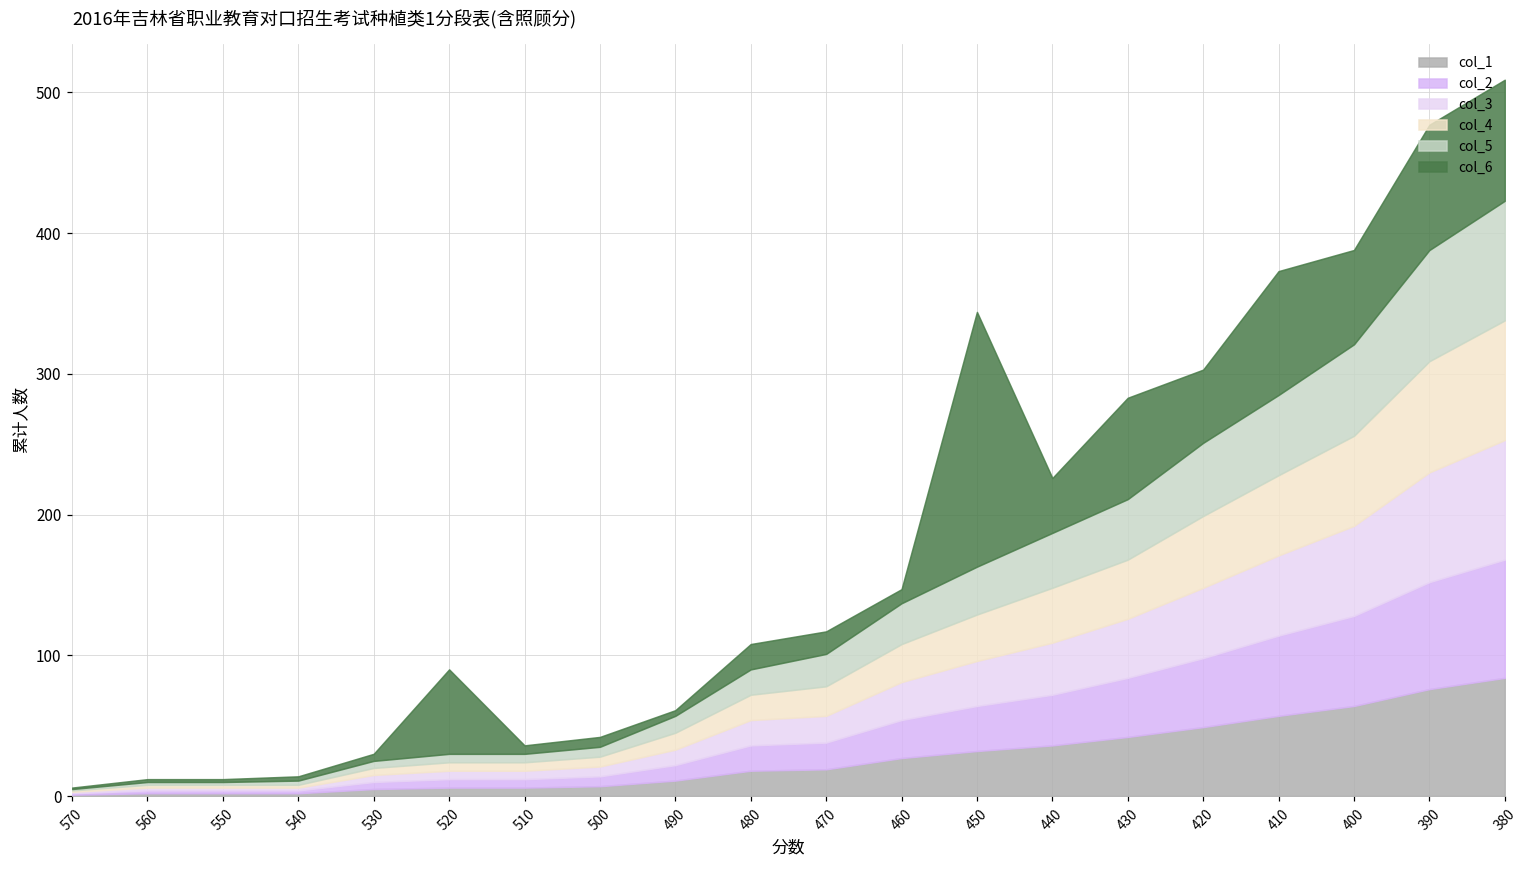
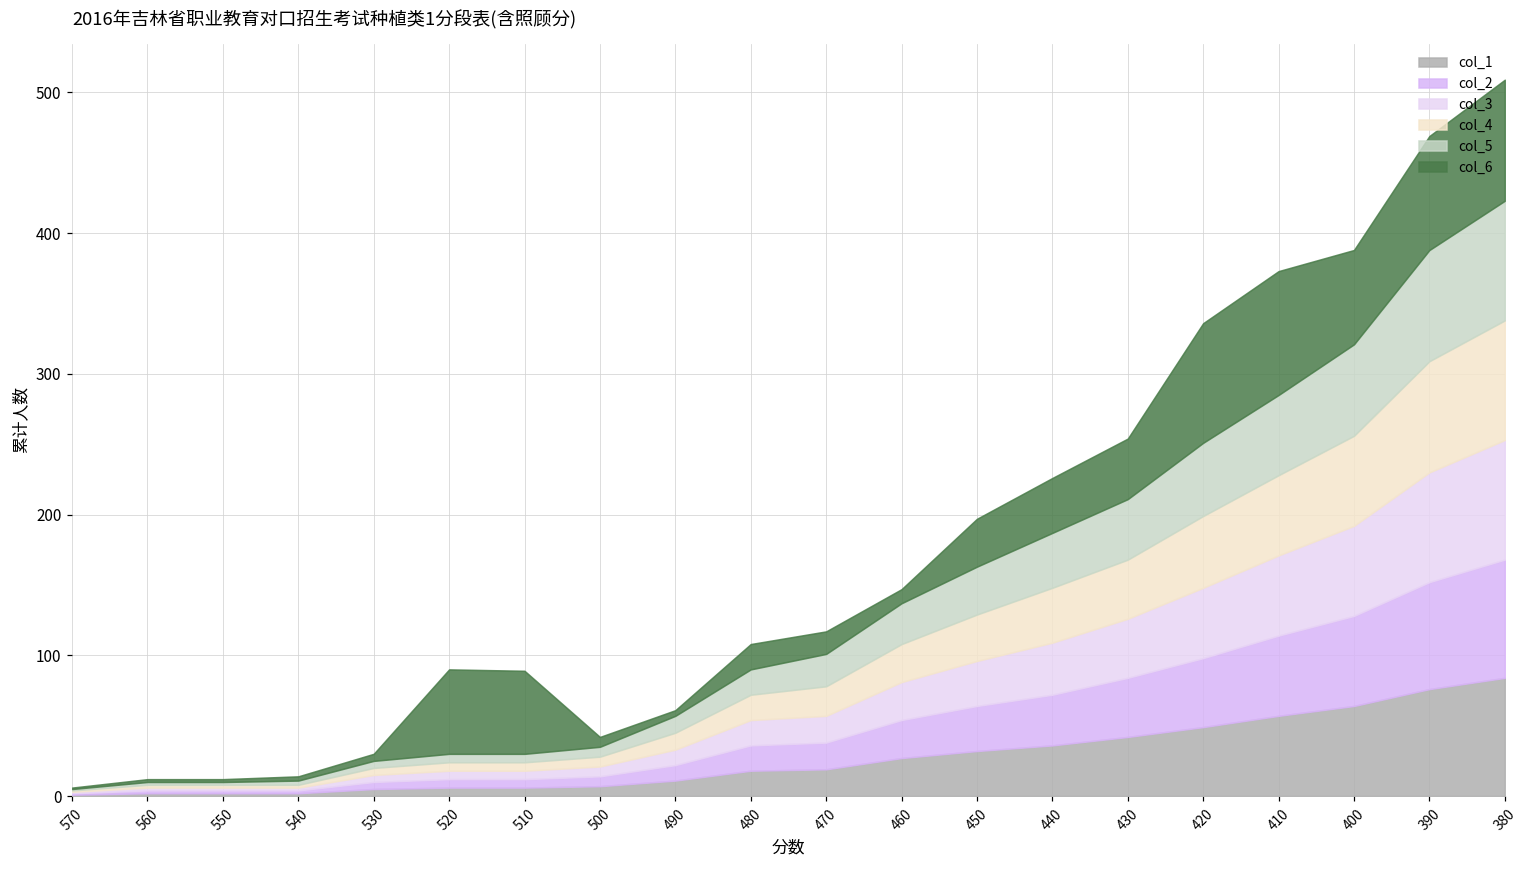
  {
    "col_6": {
      "560": 2,
      "550": 2,
      "540": 3,
      "530": 5,
      "520": 60,
-     "510": 6,
+     "510": 59,
      "500": 7,
      "490": 4,
      "480": 18,
      "470": 16,
      "460": 10,
-     "450": 181,
+     "450": 34,
      "440": 39,
-     "430": 72,
-     "420": 52,
+     "430": 43,
+     "420": 85,
      "410": 88,
      "400": 67,
-     "390": 89,
+     "390": 81,
      "380": 86
    }
  }
